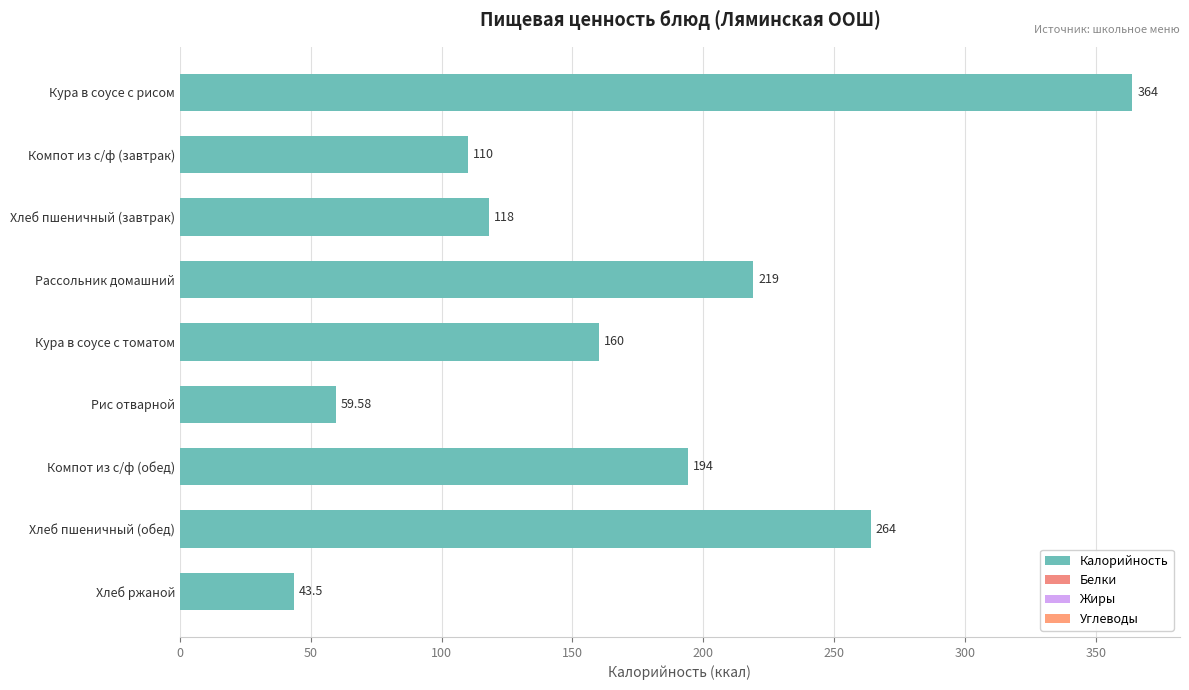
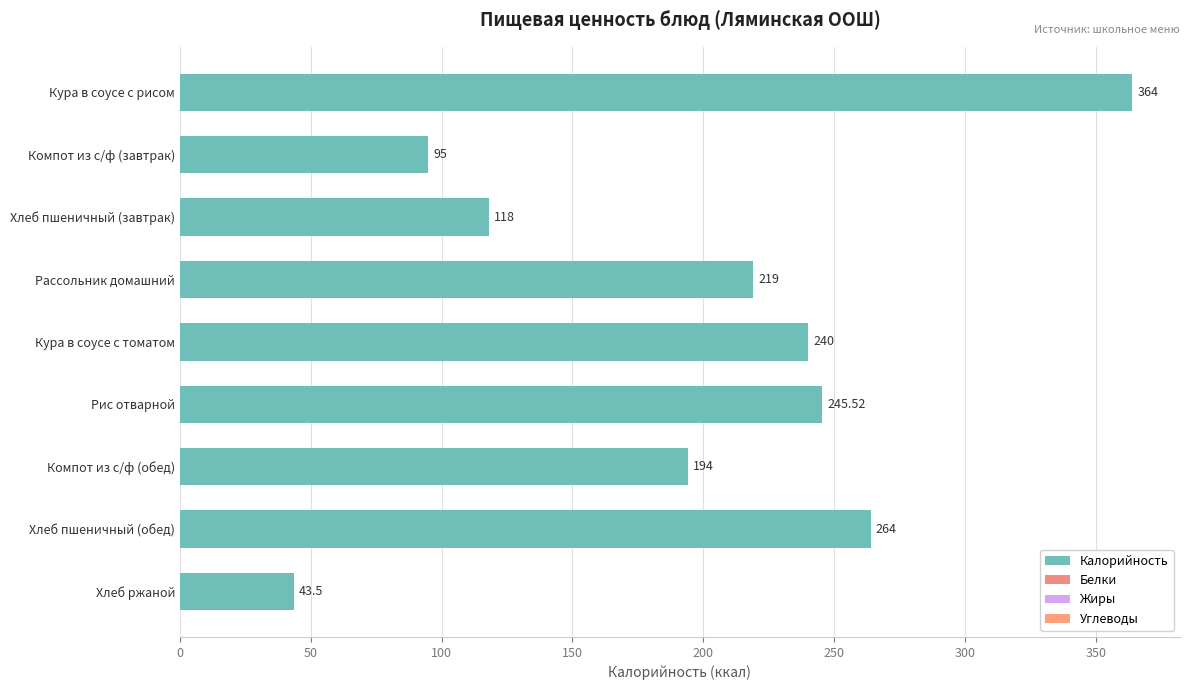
  {
    "Кура в соусе с рисом": 364,
-   "Компот из с/ф (завтрак)": 110,
+   "Компот из с/ф (завтрак)": 95,
    "Хлеб пшеничный (завтрак)": 118,
    "Рассольник домашний": 219,
-   "Кура в соусе с томатом": 160,
-   "Рис отварной": 59.58,
+   "Кура в соусе с томатом": 240,
+   "Рис отварной": 245.52,
    "Компот из с/ф (обед)": 194,
    "Хлеб пшеничный (обед)": 264,
    "Хлеб ржаной": 43.5
  }
